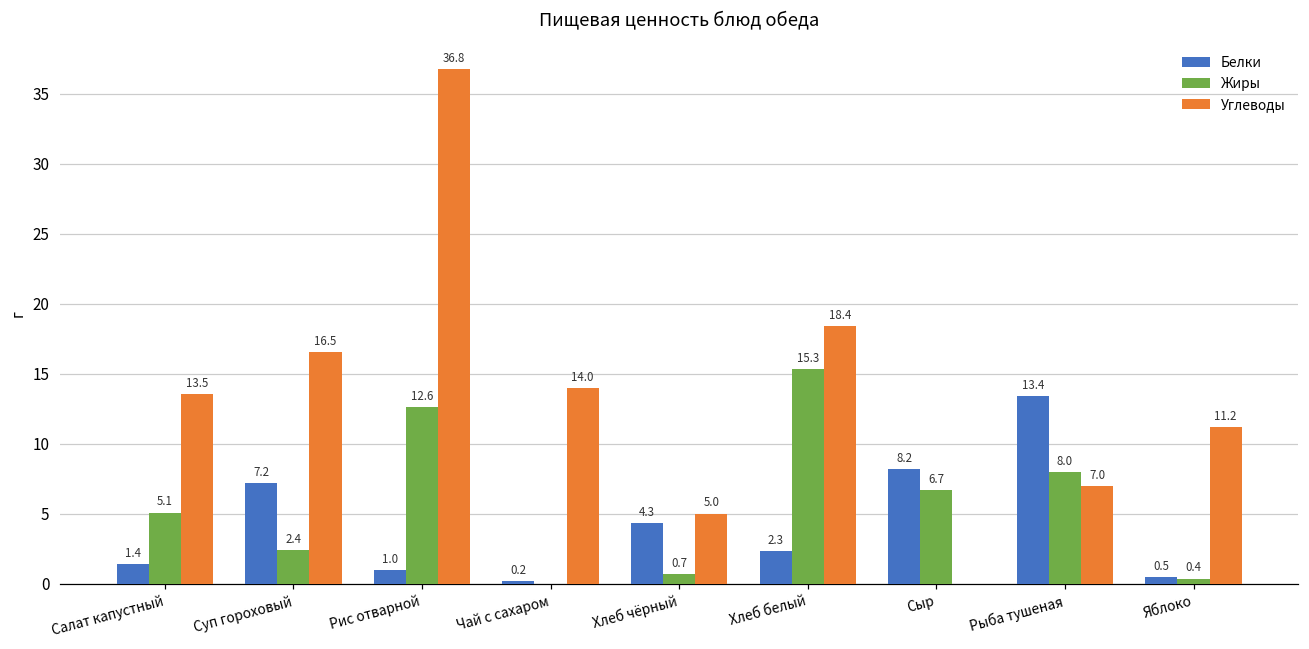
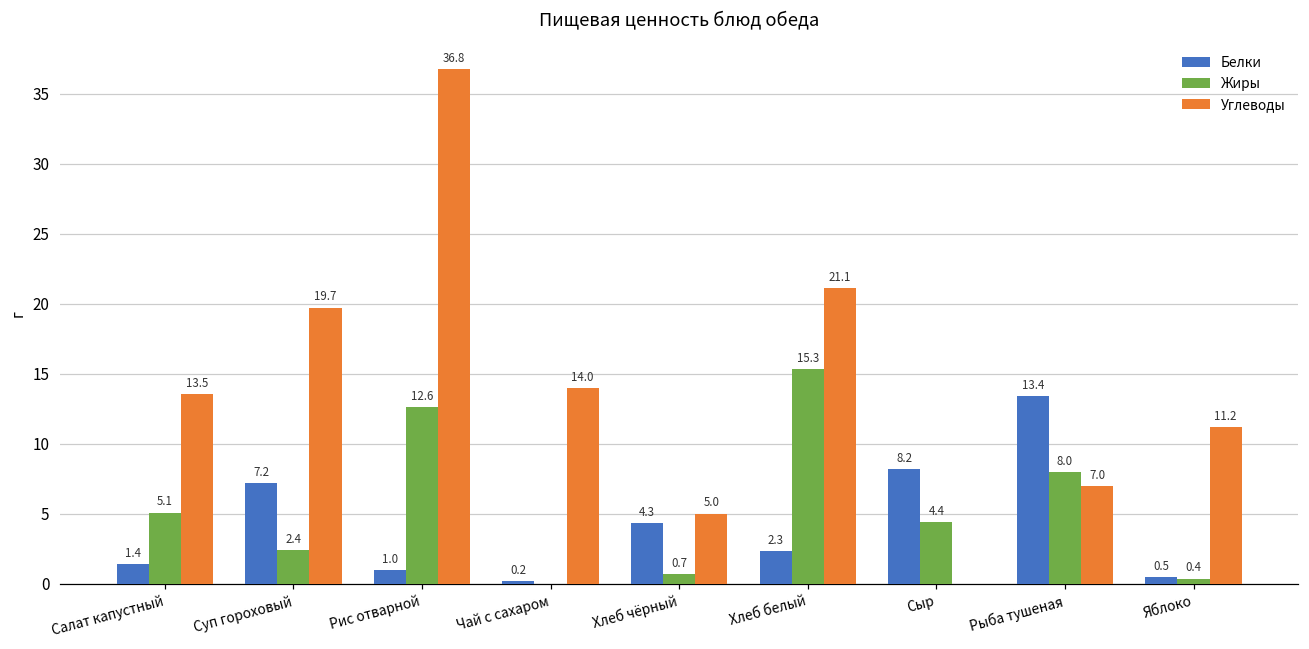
  {
    "Белки": {
      "Салат капустный": 1.4,
      "Суп гороховый": 7.2,
      "Рис отварной": 1.0,
      "Чай с сахаром": 0.2,
      "Хлеб чёрный": 4.3,
      "Хлеб белый": 2.3,
      "Сыр": 8.2,
      "Рыба тушеная": 13.4,
      "Яблоко": 0.5
    },
    "Жиры": {
      "Салат капустный": 5.1,
      "Суп гороховый": 2.4,
      "Рис отварной": 12.6,
      "Хлеб чёрный": 0.7,
      "Хлеб белый": 15.3,
-     "Сыр": 6.7,
+     "Сыр": 4.4,
      "Рыба тушеная": 8.0,
      "Яблоко": 0.4
    },
    "Углеводы": {
      "Салат капустный": 13.5,
-     "Суп гороховый": 16.5,
+     "Суп гороховый": 19.7,
      "Рис отварной": 36.8,
      "Чай с сахаром": 14.0,
      "Хлеб чёрный": 5.0,
-     "Хлеб белый": 18.4,
+     "Хлеб белый": 21.1,
      "Рыба тушеная": 7.0,
      "Яблоко": 11.2
    }
  }
